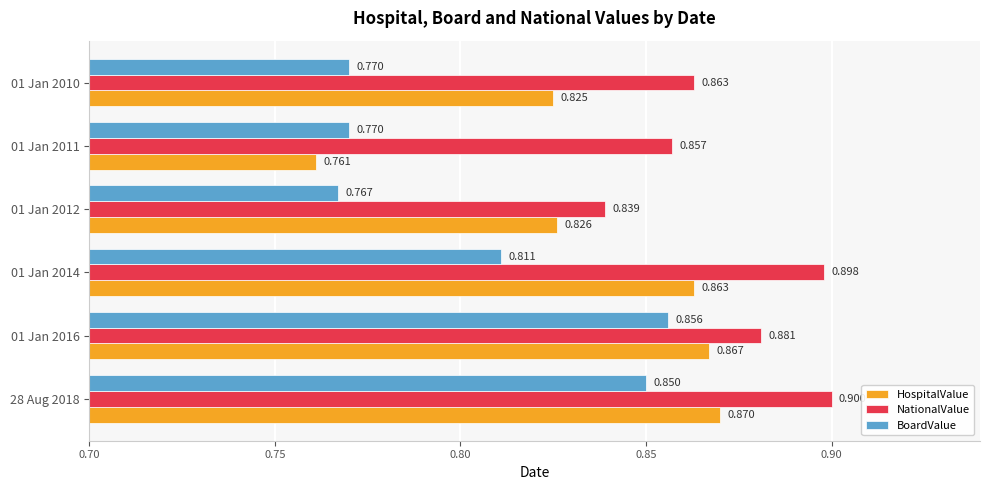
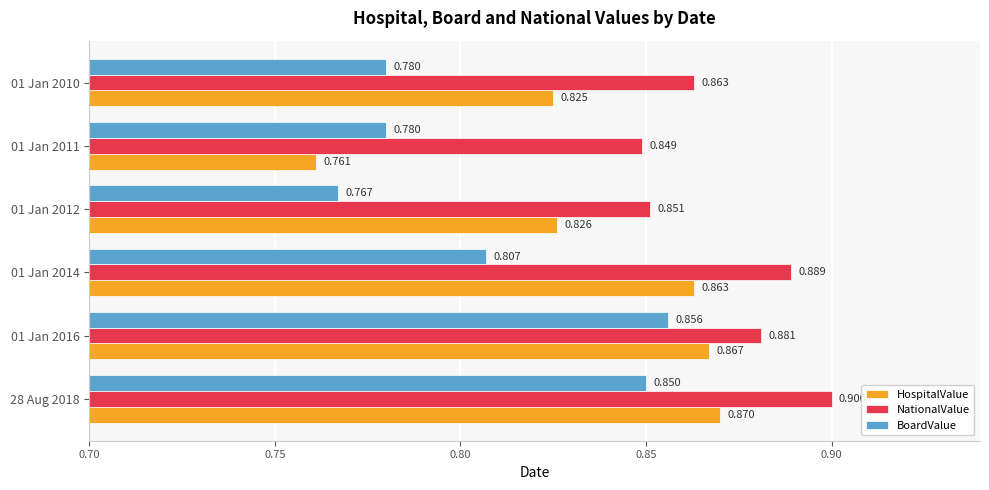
  {
    "HospitalValue": {
      "01 Jan 2010": 0.825,
      "01 Jan 2011": 0.761,
      "01 Jan 2012": 0.826,
      "01 Jan 2014": 0.863,
      "01 Jan 2016": 0.867,
      "28 Aug 2018": 0.870
    },
    "NationalValue": {
      "01 Jan 2010": 0.863,
-     "01 Jan 2011": 0.857,
-     "01 Jan 2012": 0.839,
-     "01 Jan 2014": 0.898,
+     "01 Jan 2011": 0.849,
+     "01 Jan 2012": 0.851,
+     "01 Jan 2014": 0.889,
      "01 Jan 2016": 0.881
    },
    "BoardValue": {
-     "01 Jan 2010": 0.770,
-     "01 Jan 2011": 0.770,
+     "01 Jan 2010": 0.780,
+     "01 Jan 2011": 0.780,
      "01 Jan 2012": 0.767,
-     "01 Jan 2014": 0.811,
+     "01 Jan 2014": 0.807,
      "01 Jan 2016": 0.856,
      "28 Aug 2018": 0.850
    }
  }
